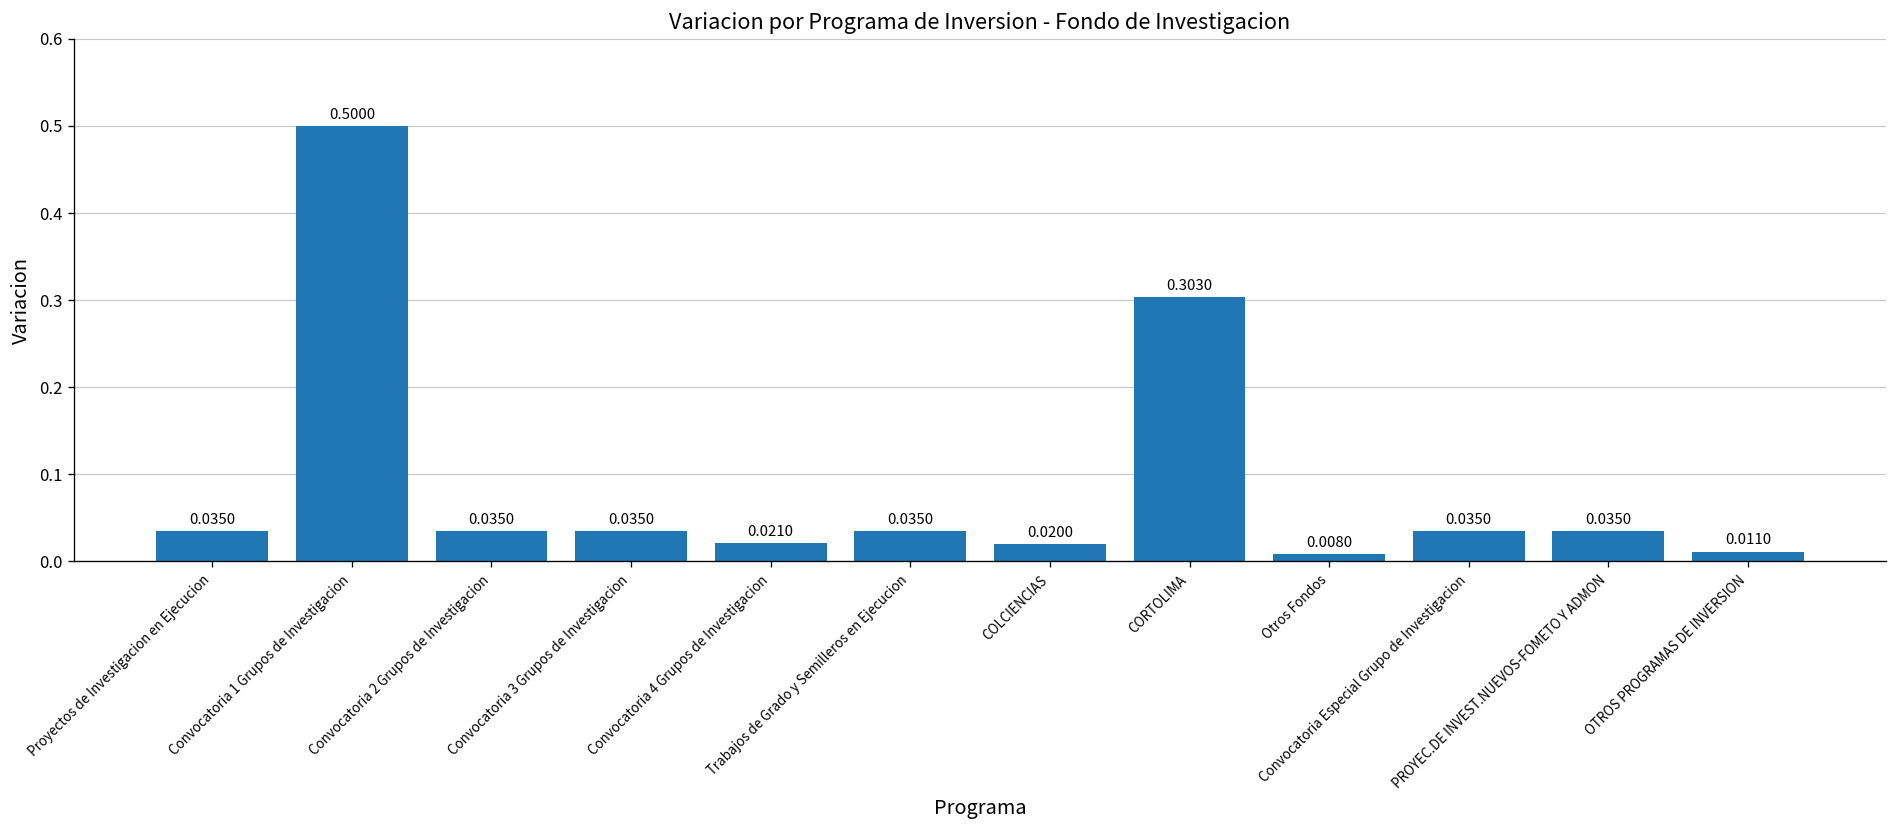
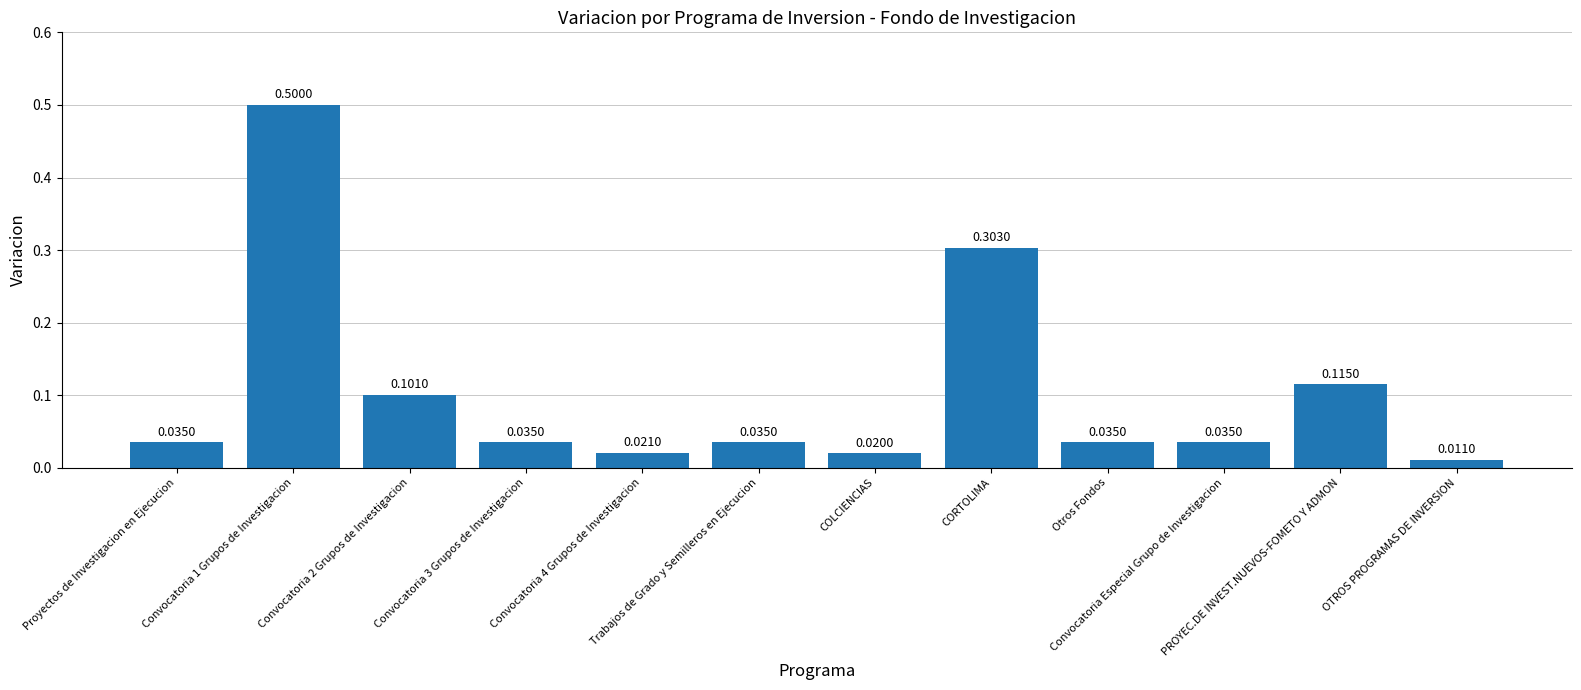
  {
    "Proyectos de Investigacion en Ejecucion": 0.0350,
    "Convocatoria 1 Grupos de Investigacion": 0.5000,
-   "Convocatoria 2 Grupos de Investigacion": 0.0350,
+   "Convocatoria 2 Grupos de Investigacion": 0.1010,
    "Convocatoria 3 Grupos de Investigacion": 0.0350,
    "Convocatoria 4 Grupos de Investigacion": 0.0210,
    "Trabajos de Grado y Semilleros en Ejecucion": 0.0350,
    "COLCIENCIAS": 0.0200,
    "CORTOLIMA": 0.3030,
-   "Otros Fondos": 0.0080,
+   "Otros Fondos": 0.0350,
    "Convocatoria Especial Grupo de Investigacion": 0.0350,
-   "PROYEC.DE INVEST.NUEVOS-FOMETO Y ADMON": 0.0350,
+   "PROYEC.DE INVEST.NUEVOS-FOMETO Y ADMON": 0.1150,
    "OTROS PROGRAMAS DE INVERSION": 0.0110
  }
